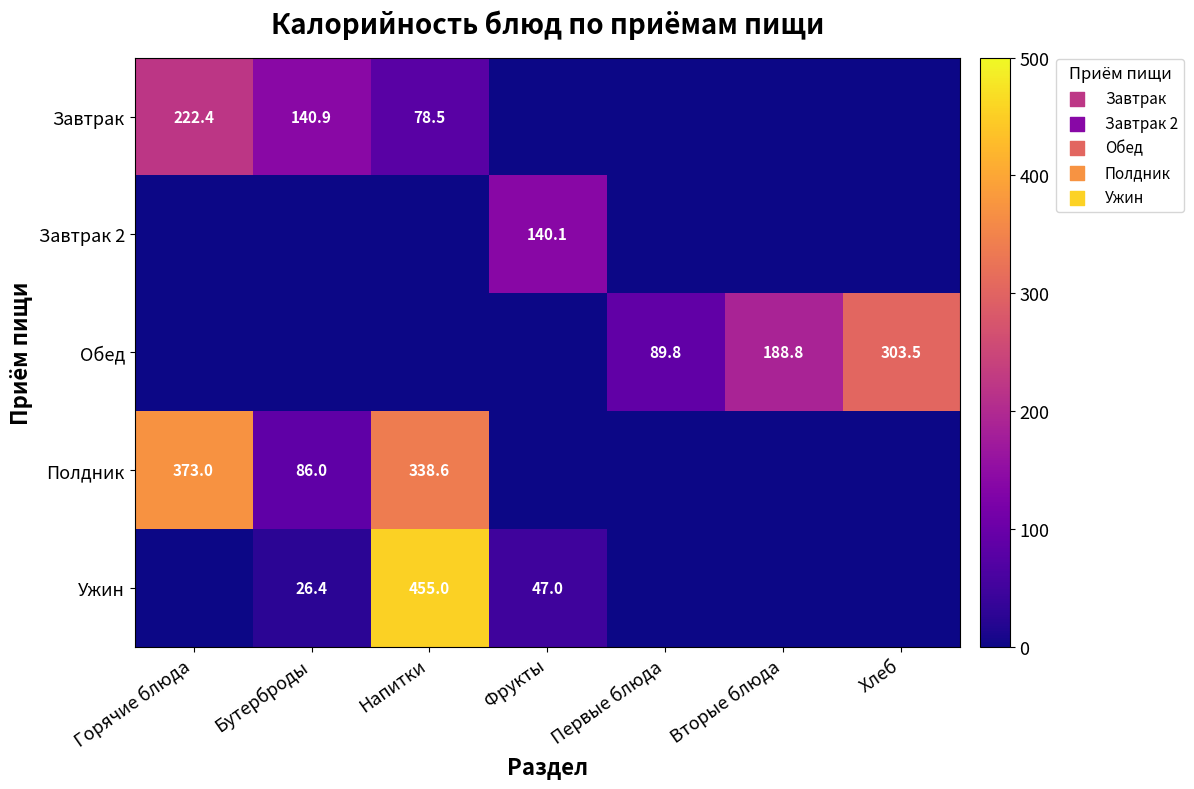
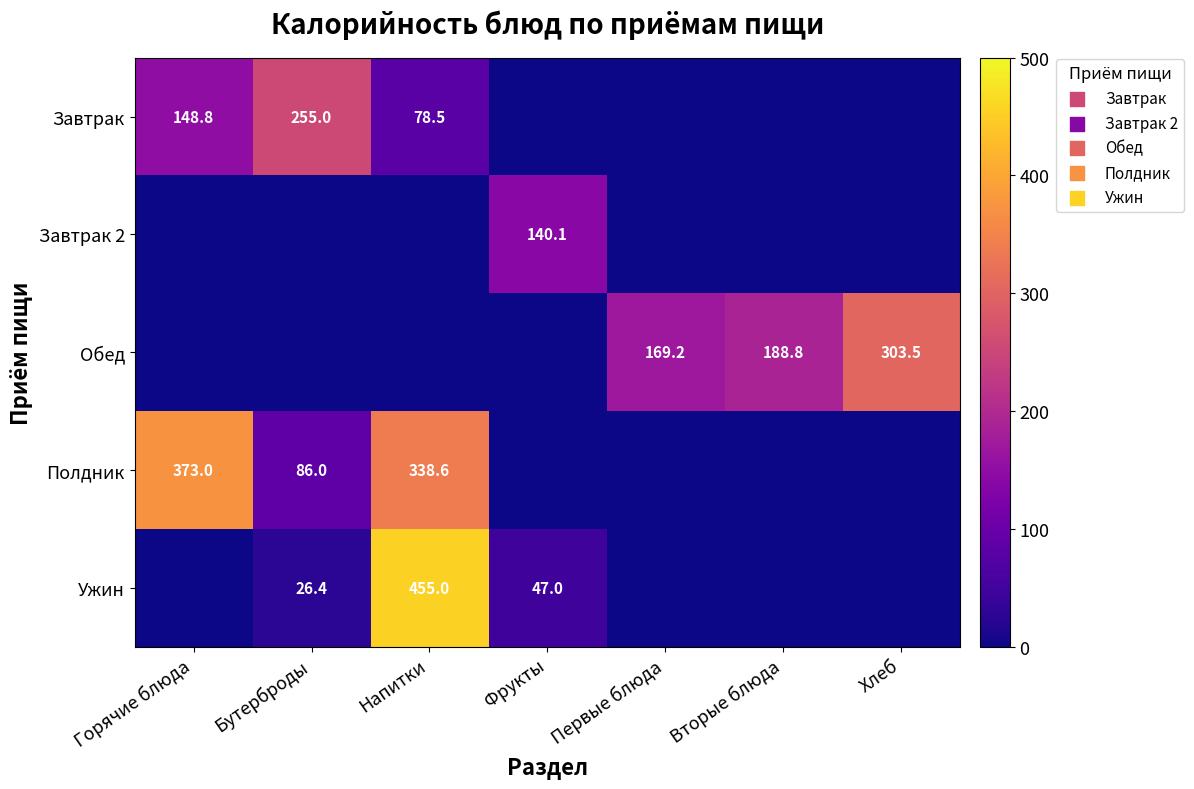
  {
    "Завтрак": {
-     "Горячие блюда": 222.4,
-     "Бутерброды": 140.9,
+     "Горячие блюда": 148.8,
+     "Бутерброды": 255.0,
      "Напитки": 78.5
    },
    "Завтрак 2": {
      "Фрукты": 140.1
    },
    "Обед": {
-     "Первые блюда": 89.8,
+     "Первые блюда": 169.2,
      "Вторые блюда": 188.8,
      "Хлеб": 303.5
    },
    "Полдник": {
      "Горячие блюда": 373.0,
      "Бутерброды": 86.0,
      "Напитки": 338.6
    },
    "Ужин": {
      "Бутерброды": 26.4,
      "Напитки": 455.0,
      "Фрукты": 47.0
    }
  }
